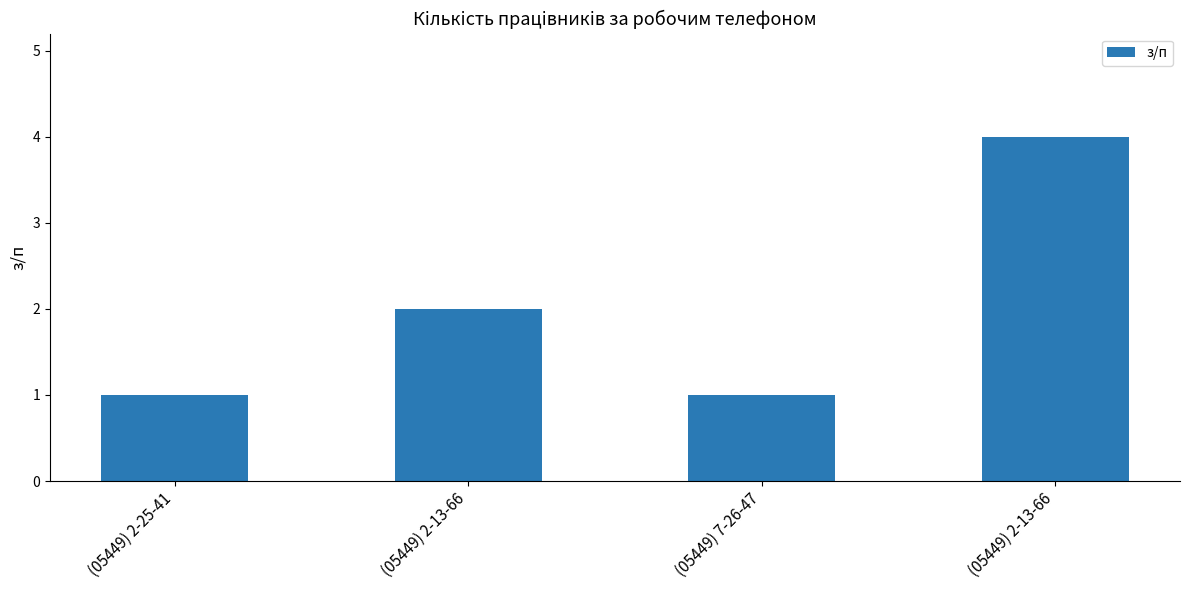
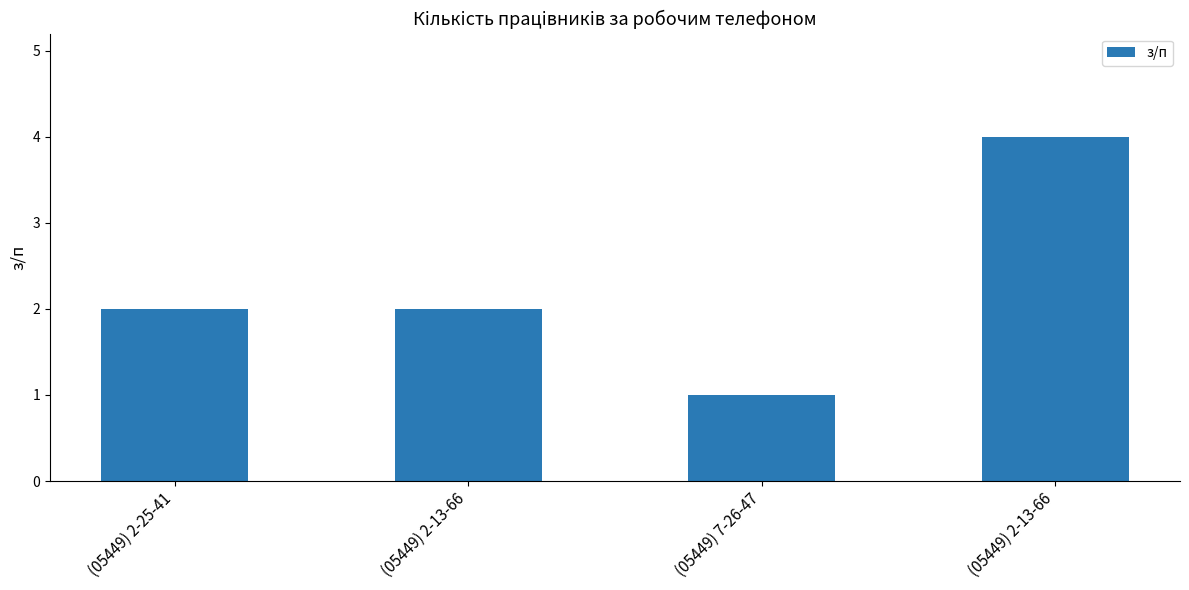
  {
-   "(05449) 2-25-41": 1,
+   "(05449) 2-25-41": 2,
    "(05449) 7-26-47": 1
  }
